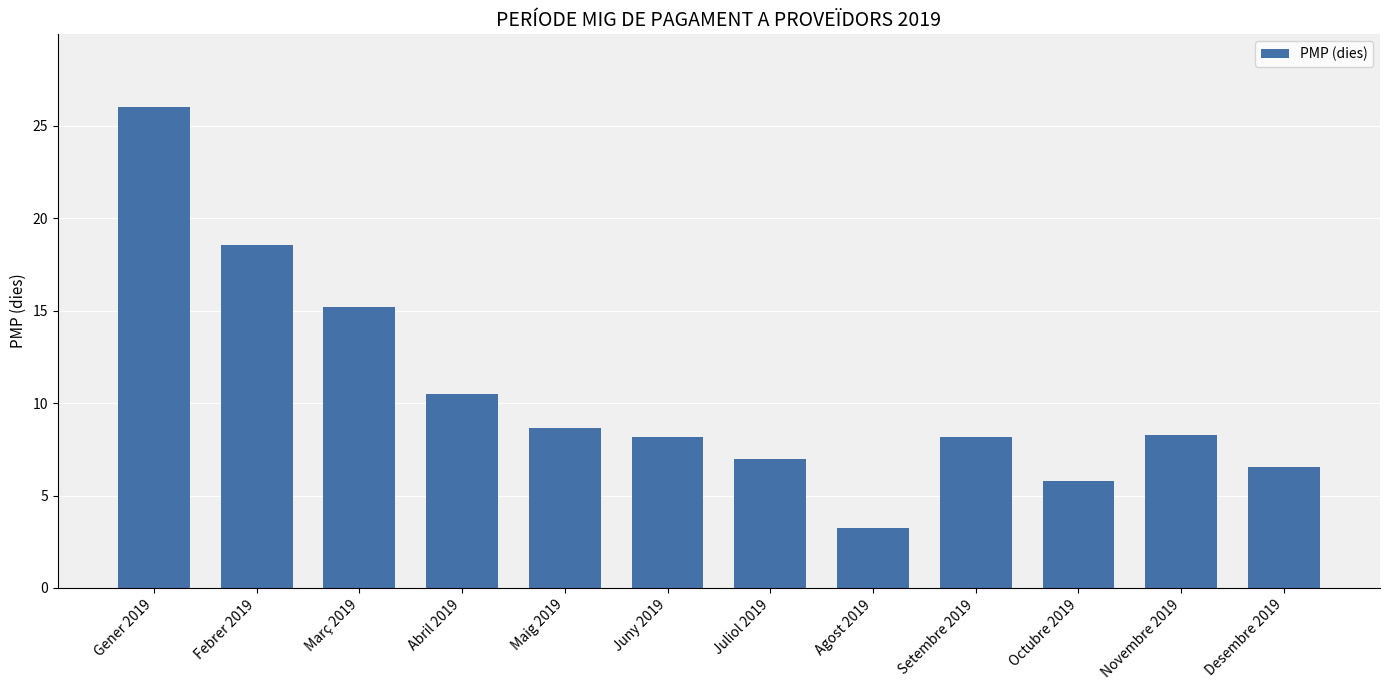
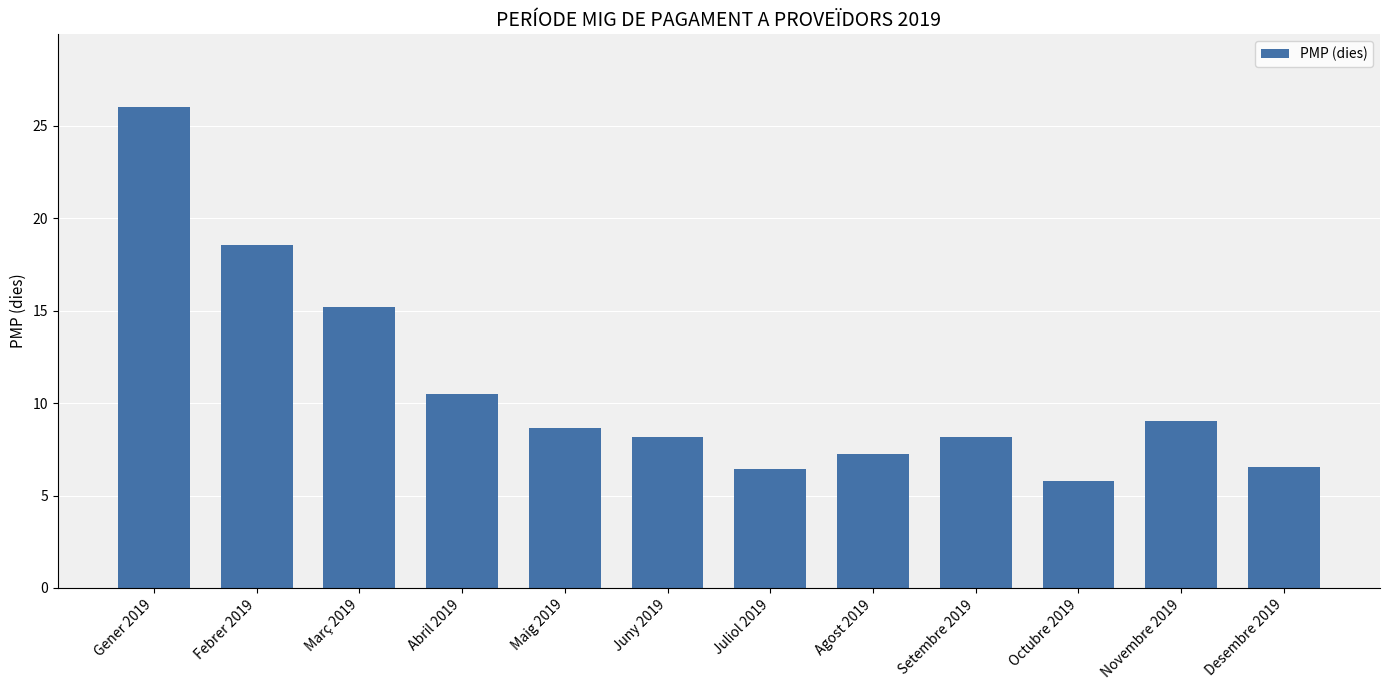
  {
    "Gener 2019": 26.0,
    "Febrer 2019": 18.6,
    "Març 2019": 15.2,
    "Abril 2019": 10.5,
    "Maig 2019": 8.7,
    "Juny 2019": 8.2,
-   "Juliol 2019": 7.0,
-   "Agost 2019": 3.3,
+   "Juliol 2019": 6.4,
+   "Agost 2019": 7.2,
    "Setembre 2019": 8.2,
    "Octubre 2019": 5.8,
-   "Novembre 2019": 8.3,
+   "Novembre 2019": 9.0,
    "Desembre 2019": 6.5
  }
